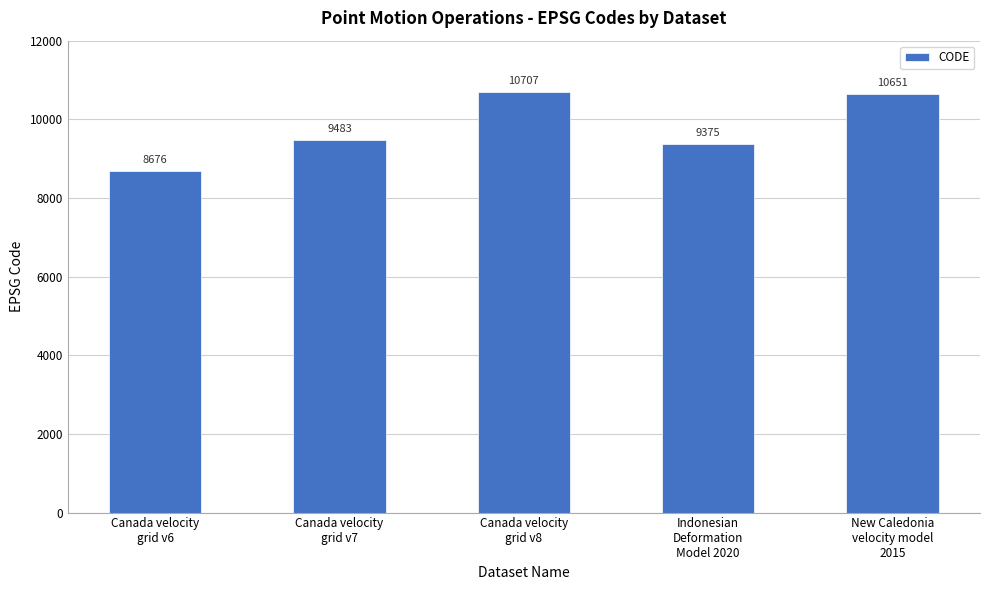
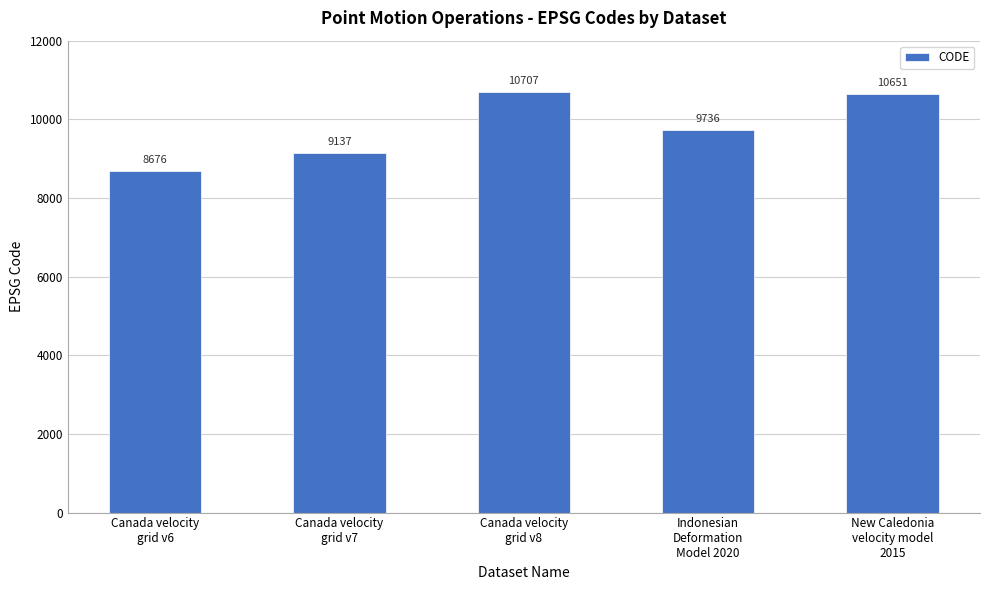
  {
    "Canada velocity grid v6": 8676,
-   "Canada velocity grid v7": 9483,
+   "Canada velocity grid v7": 9137,
    "Canada velocity grid v8": 10707,
-   "Indonesian Deformation Model 2020": 9375,
+   "Indonesian Deformation Model 2020": 9736,
    "New Caledonia velocity model 2015": 10651
  }
